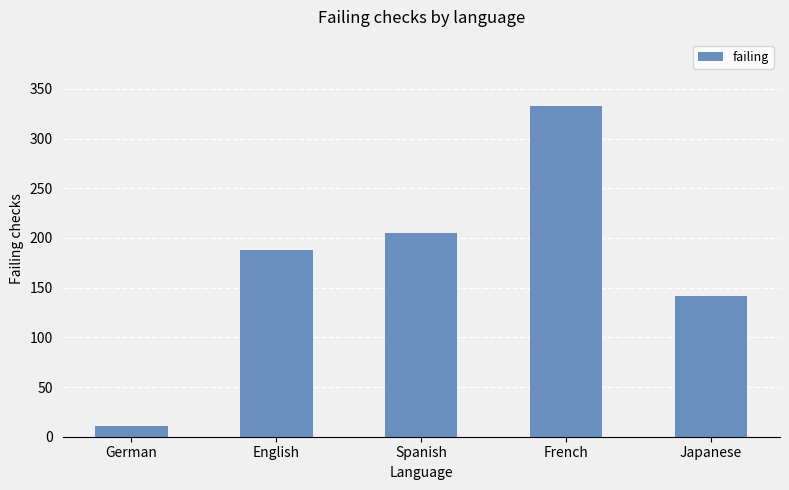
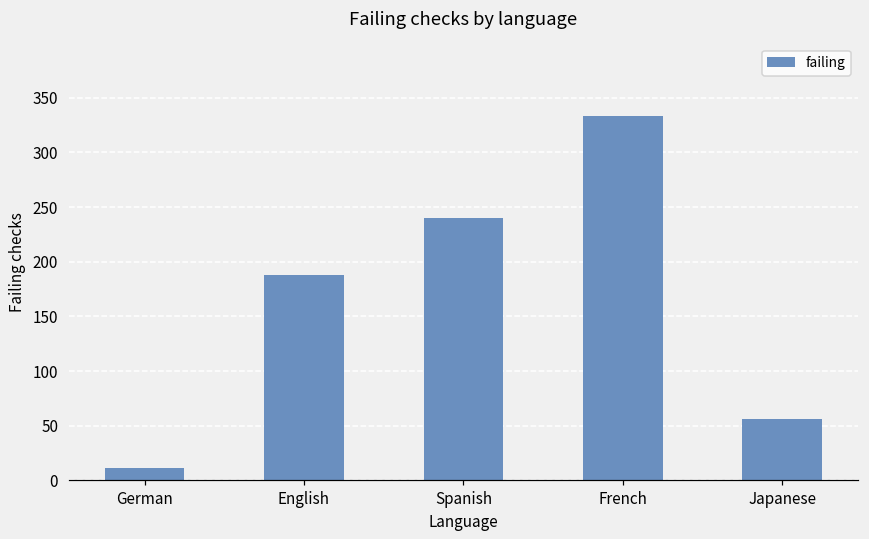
  {
    "German": 10,
    "English": 190,
-   "Spanish": 210,
+   "Spanish": 240,
    "French": 330,
-   "Japanese": 140
+   "Japanese": 60
  }
